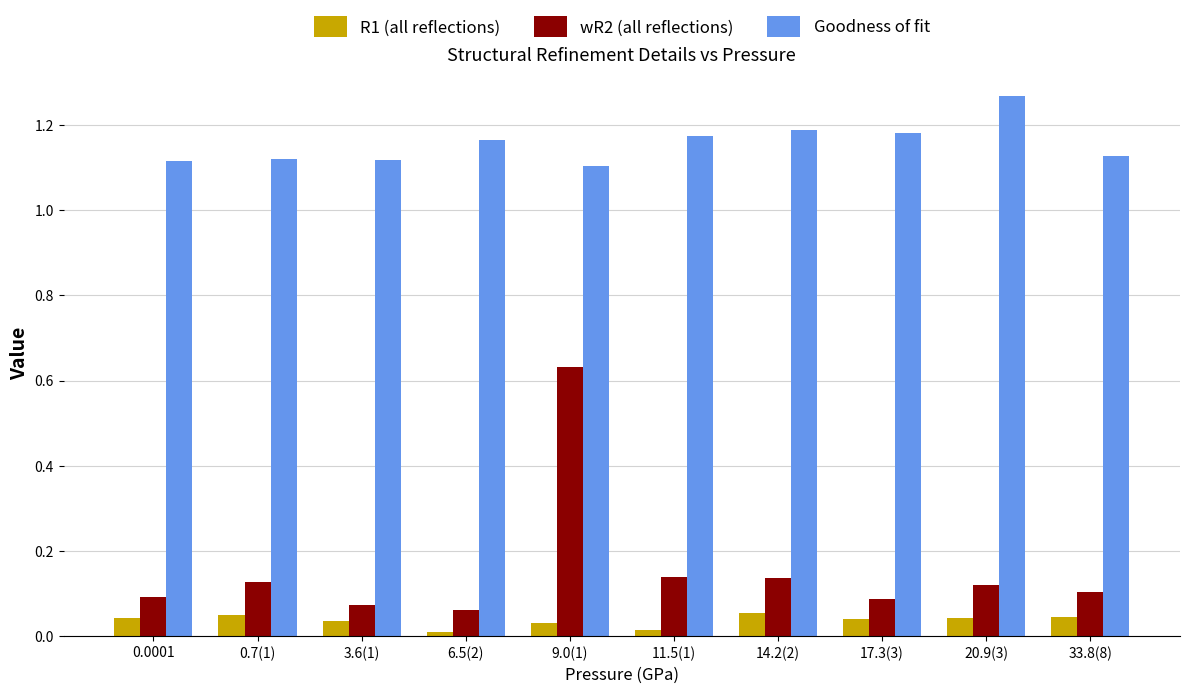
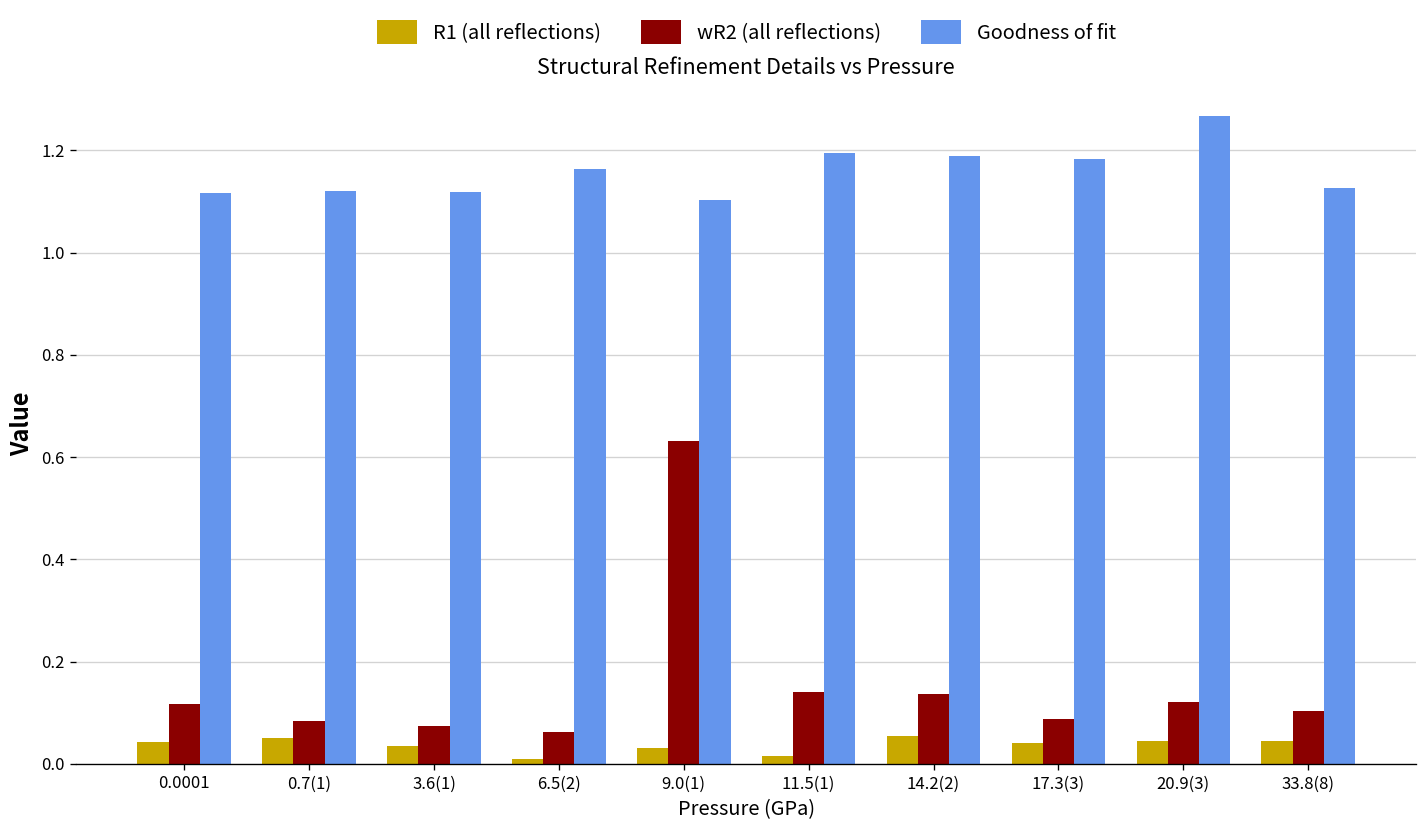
  {
    "R1 (all reflections)": {
      "0.0001": 0.04,
      "0.7(1)": 0.05,
      "3.6(1)": 0.04,
      "6.5(2)": 0.01,
      "9.0(1)": 0.03,
      "11.5(1)": 0.02,
      "14.2(2)": 0.05,
      "17.3(3)": 0.04,
      "20.9(3)": 0.04,
      "33.8(8)": 0.04
    },
    "wR2 (all reflections)": {
-     "0.0001": 0.09,
-     "0.7(1)": 0.13,
+     "0.0001": 0.12,
+     "0.7(1)": 0.08,
      "3.6(1)": 0.07,
      "6.5(2)": 0.06,
      "9.0(1)": 0.63,
      "11.5(1)": 0.14,
      "14.2(2)": 0.14,
      "17.3(3)": 0.09,
      "20.9(3)": 0.12,
      "33.8(8)": 0.10
    },
    "Goodness of fit": {
      "0.0001": 1.12,
      "0.7(1)": 1.12,
      "3.6(1)": 1.12,
      "6.5(2)": 1.16,
      "9.0(1)": 1.10,
-     "11.5(1)": 1.17,
+     "11.5(1)": 1.20,
      "14.2(2)": 1.19,
      "17.3(3)": 1.18,
      "20.9(3)": 1.27,
      "33.8(8)": 1.13
    }
  }
